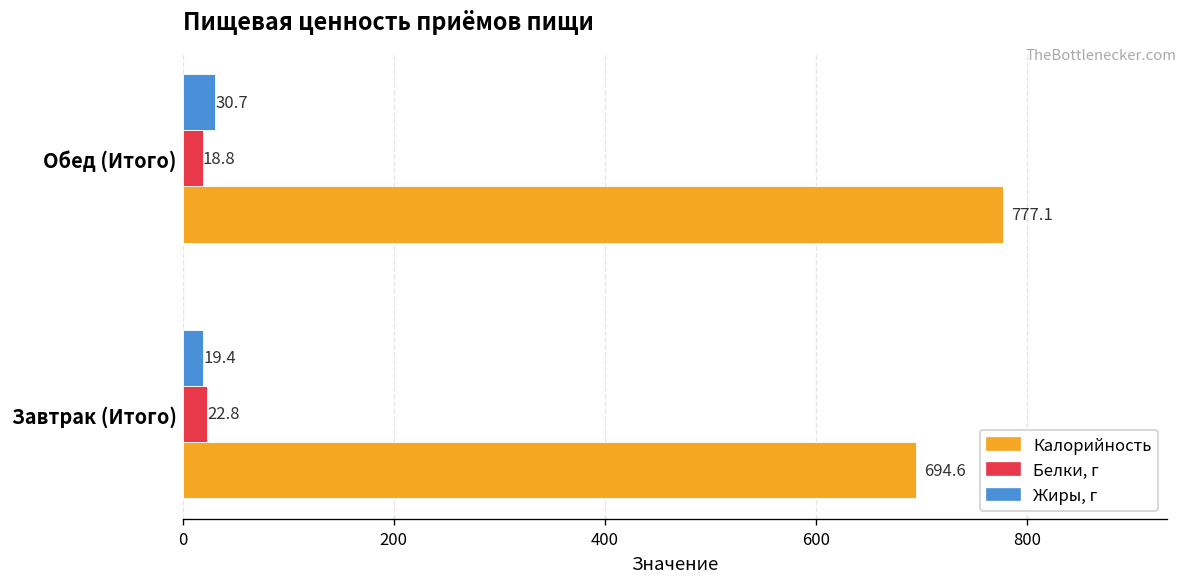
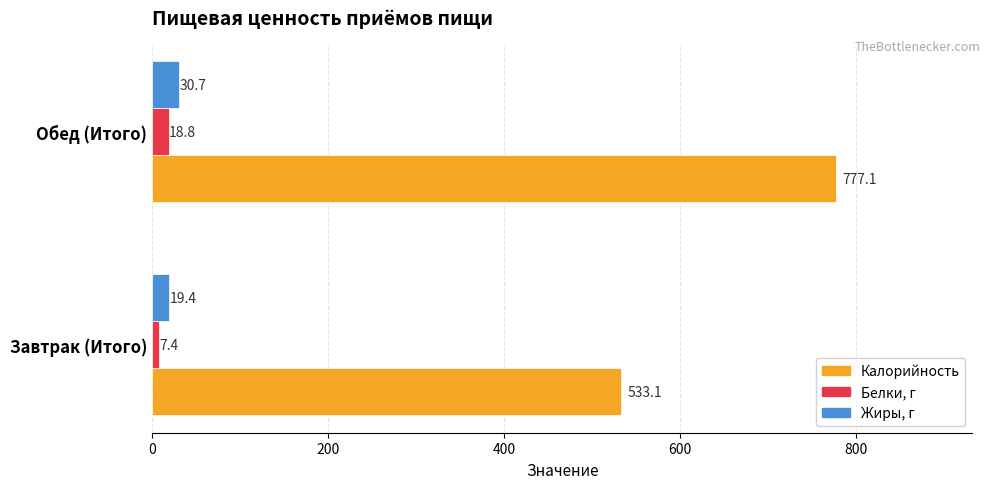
  {
    "Калорийность": {
      "Обед (Итого)": 777.1,
-     "Завтрак (Итого)": 694.6
+     "Завтрак (Итого)": 533.1
    },
    "Белки, г": {
      "Обед (Итого)": 18.8,
-     "Завтрак (Итого)": 22.8
+     "Завтрак (Итого)": 7.4
    },
    "Жиры, г": {
      "Обед (Итого)": 30.7,
      "Завтрак (Итого)": 19.4
    }
  }
